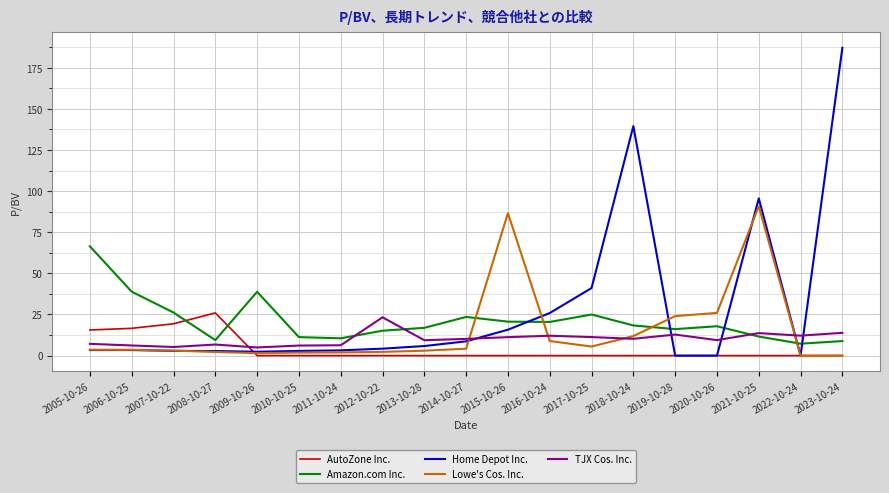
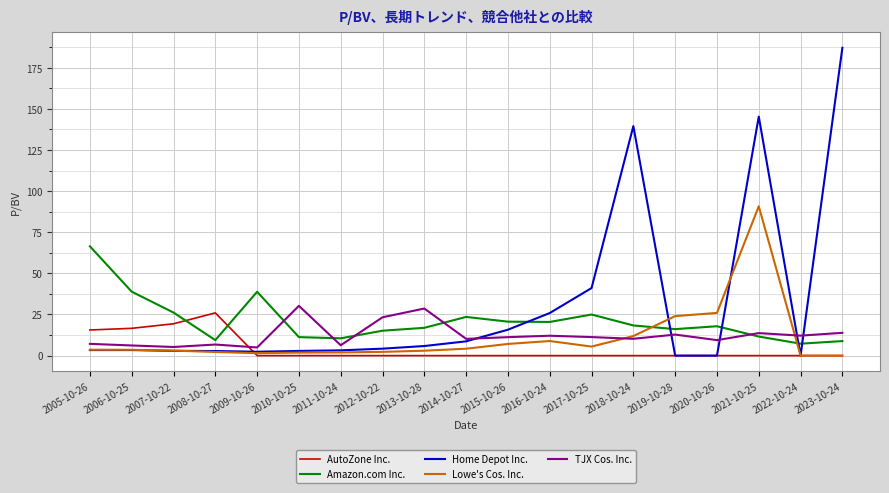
  {
    "AutoZone Inc.": {
      "2005-10-26": 16,
      "2006-10-25": 17,
      "2007-10-22": 19,
      "2008-10-27": 26,
      "2010-10-25": 0,
      "2011-10-24": 0,
      "2012-10-22": 0,
      "2013-10-28": 0,
      "2014-10-27": 0,
      "2015-10-26": 0,
      "2016-10-24": 0,
      "2017-10-25": 0,
      "2018-10-24": 0,
      "2021-10-25": 0
    },
    "Amazon.com Inc.": {
      "2005-10-26": 66,
      "2006-10-25": 39,
      "2007-10-22": 26,
      "2008-10-27": 9,
      "2009-10-26": 39,
      "2010-10-25": 11,
      "2011-10-24": 11,
      "2012-10-22": 15,
      "2013-10-28": 17,
      "2014-10-27": 24,
      "2015-10-26": 21,
      "2016-10-24": 20,
      "2017-10-25": 25,
      "2018-10-24": 18,
      "2019-10-28": 16,
      "2020-10-26": 18,
      "2021-10-25": 12,
      "2022-10-24": 7,
      "2023-10-24": 9
    },
    "Home Depot Inc.": {
      "2012-10-22": 4,
      "2013-10-28": 6,
      "2015-10-26": 16,
      "2016-10-24": 26,
      "2017-10-25": 41,
      "2018-10-24": 140,
-     "2021-10-25": 96,
+     "2021-10-25": 145,
      "2023-10-24": 187
    },
    "Lowe's Cos. Inc.": {
      "2012-10-22": 2,
      "2013-10-28": 3,
      "2014-10-27": 4,
-     "2015-10-26": 87,
+     "2015-10-26": 7,
      "2016-10-24": 9,
      "2017-10-25": 6,
      "2018-10-24": 12,
      "2019-10-28": 24,
      "2020-10-26": 26,
      "2021-10-25": 91
    },
    "TJX Cos. Inc.": {
      "2005-10-26": 7,
      "2006-10-25": 6,
      "2007-10-22": 5,
      "2008-10-27": 7,
      "2009-10-26": 5,
-     "2010-10-25": 6,
+     "2010-10-25": 30,
      "2011-10-24": 6,
      "2012-10-22": 23,
-     "2013-10-28": 9,
+     "2013-10-28": 29,
      "2015-10-26": 11,
      "2016-10-24": 12,
      "2017-10-25": 11,
      "2018-10-24": 10,
      "2019-10-28": 13,
      "2020-10-26": 9,
      "2021-10-25": 14,
      "2022-10-24": 12,
      "2023-10-24": 14
    }
  }
